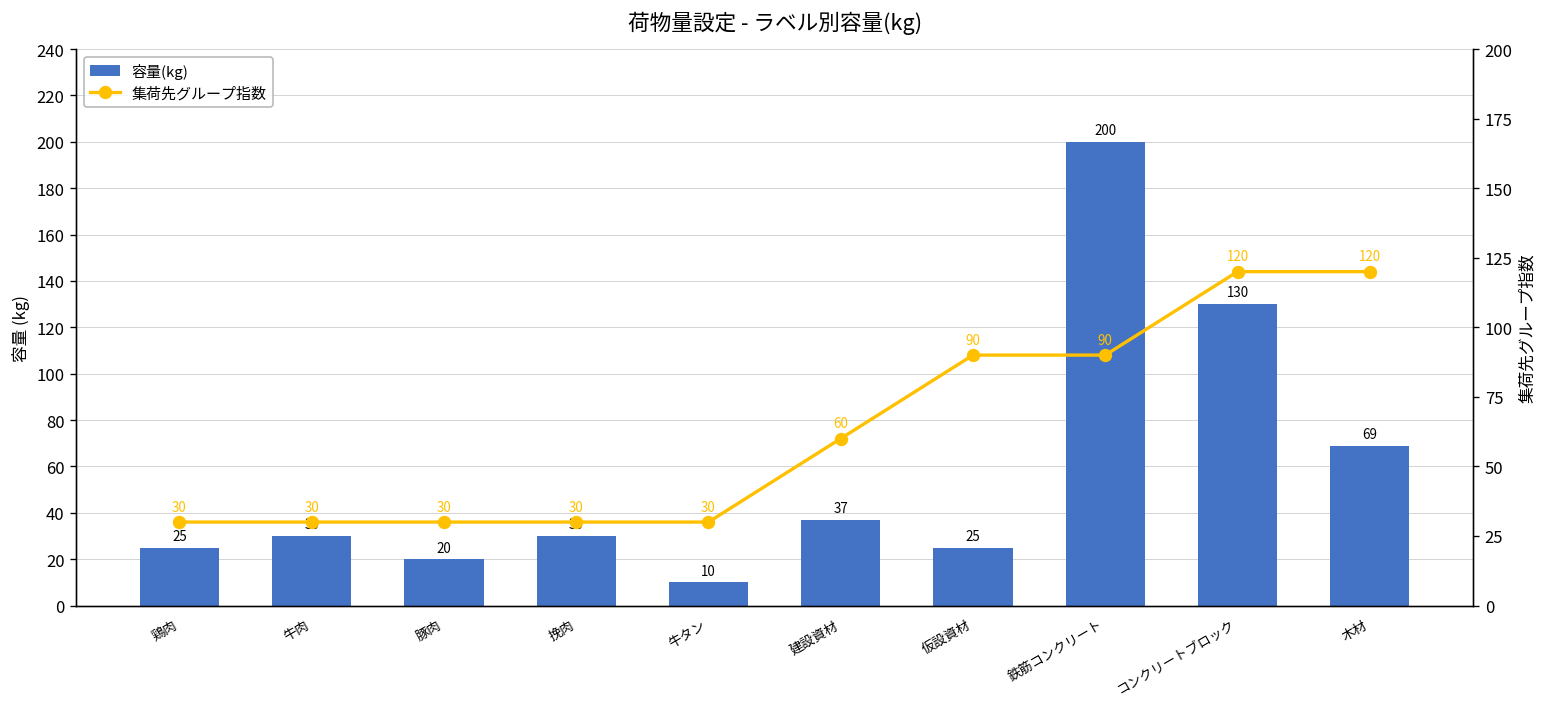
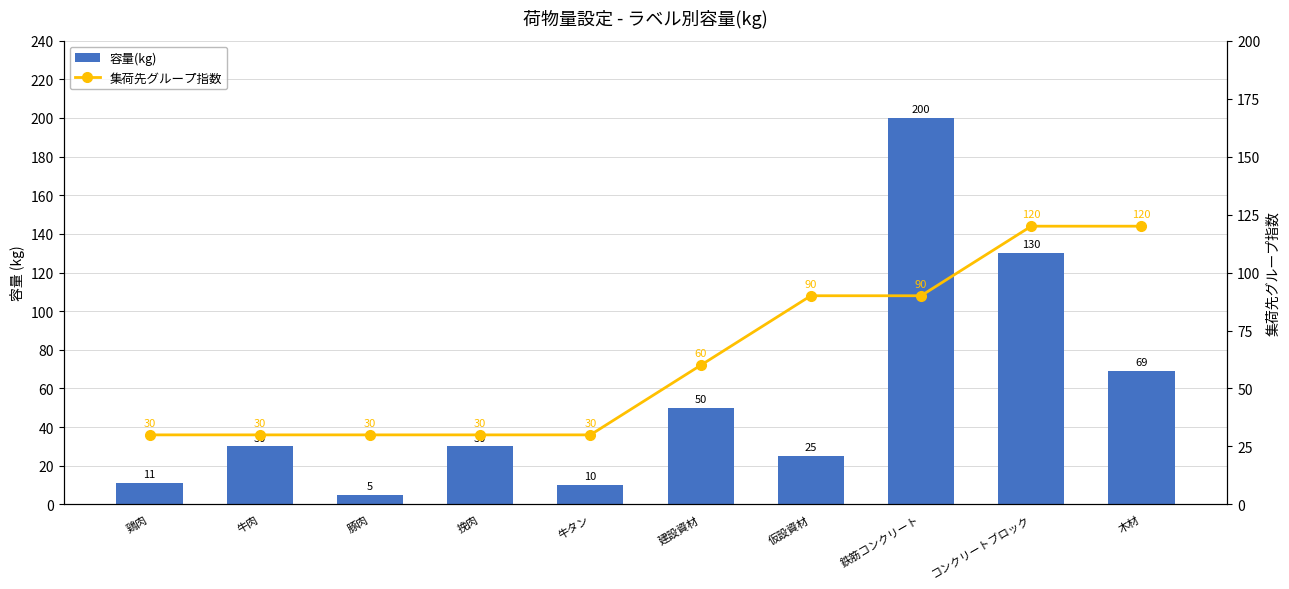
  {
    "容量(kg)": {
-     "鶏肉": 25,
-     "豚肉": 20,
+     "鶏肉": 11,
+     "豚肉": 5,
      "牛タン": 10,
-     "建設資材": 37,
+     "建設資材": 50,
      "仮設資材": 25,
      "鉄筋コンクリート": 200,
      "コンクリートブロック": 130,
      "木材": 69
    },
    "集荷先グループ指数": {
      "鶏肉": 30,
      "牛肉": 30,
      "豚肉": 30,
      "挽肉": 30,
      "牛タン": 30,
      "建設資材": 60,
      "仮設資材": 90,
      "鉄筋コンクリート": 90,
      "コンクリートブロック": 120,
      "木材": 120
    }
  }
